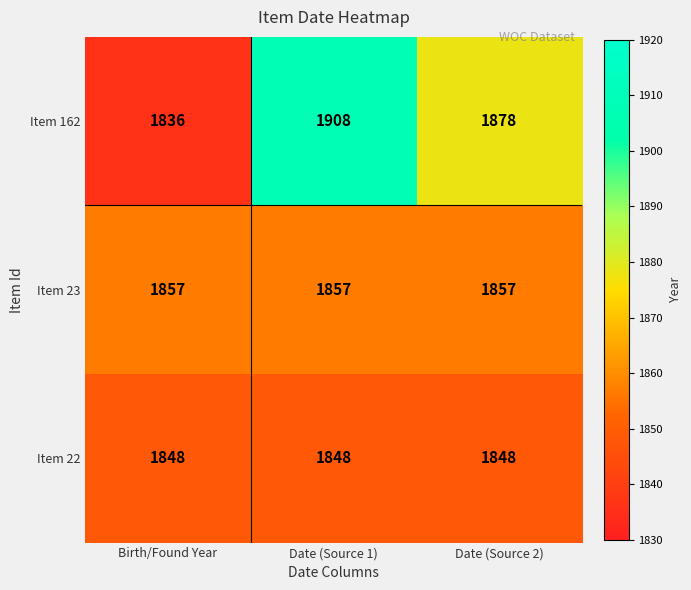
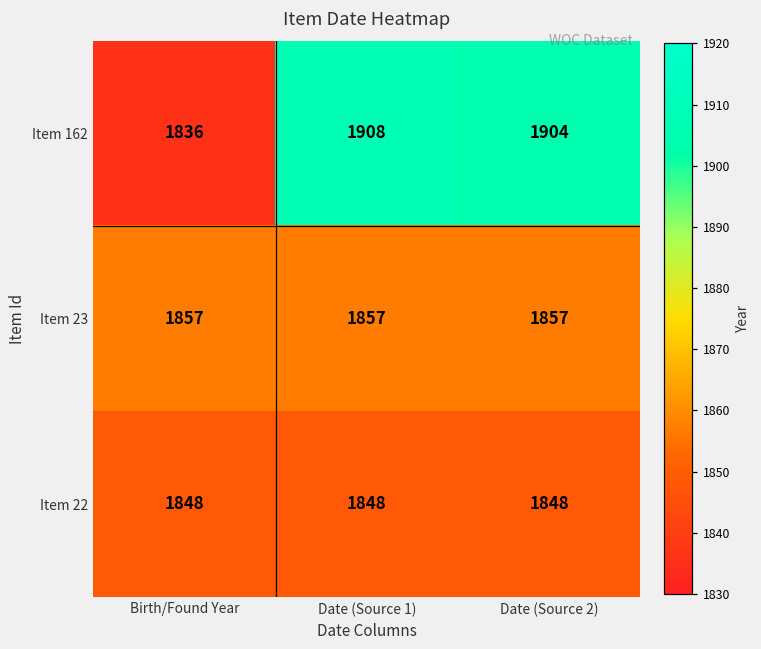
  {
    "Item 162": {
      "Birth/Found Year": 1836,
      "Date (Source 1)": 1908,
-     "Date (Source 2)": 1878
+     "Date (Source 2)": 1904
    },
    "Item 23": {
      "Birth/Found Year": 1857,
      "Date (Source 1)": 1857,
      "Date (Source 2)": 1857
    },
    "Item 22": {
      "Birth/Found Year": 1848,
      "Date (Source 1)": 1848,
      "Date (Source 2)": 1848
    }
  }
